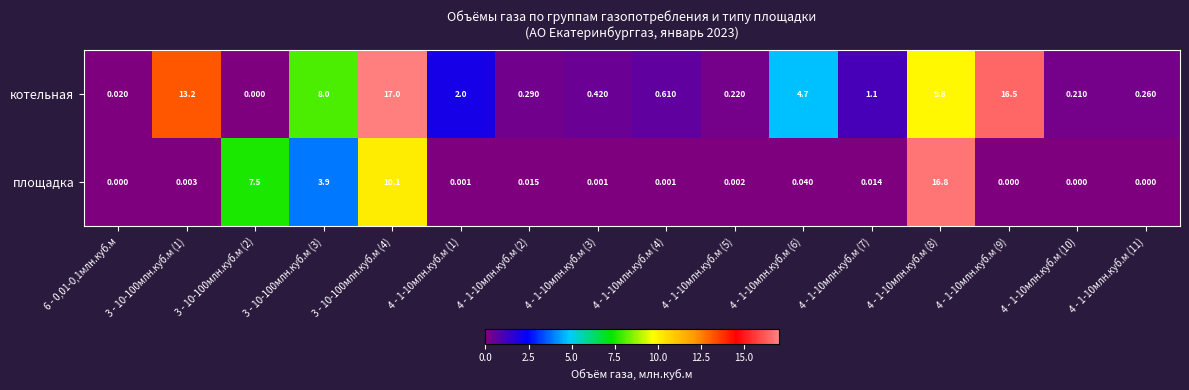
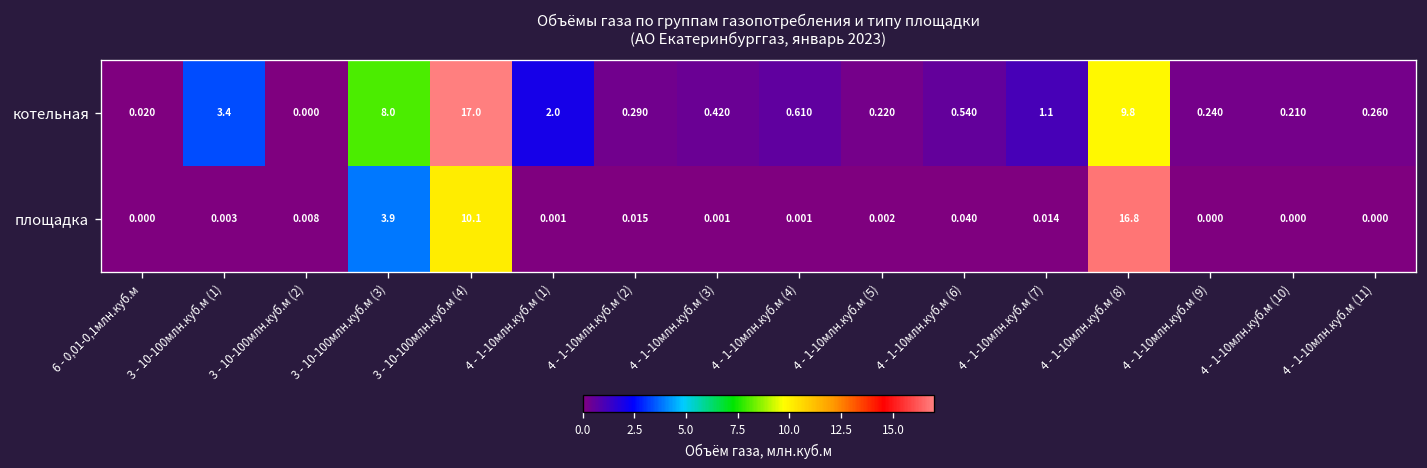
  {
    "котельная": {
      "6 - 0,01-0,1млн.куб.м": 0.020,
-     "3 - 10-100млн.куб.м (1)": 13.2,
+     "3 - 10-100млн.куб.м (1)": 3.4,
      "3 - 10-100млн.куб.м (2)": 0.000,
      "3 - 10-100млн.куб.м (3)": 8.0,
      "3 - 10-100млн.куб.м (4)": 17.0,
      "4 - 1-10млн.куб.м (1)": 2.0,
      "4 - 1-10млн.куб.м (2)": 0.290,
      "4 - 1-10млн.куб.м (3)": 0.420,
      "4 - 1-10млн.куб.м (4)": 0.610,
      "4 - 1-10млн.куб.м (5)": 0.220,
-     "4 - 1-10млн.куб.м (6)": 4.7,
+     "4 - 1-10млн.куб.м (6)": 0.540,
      "4 - 1-10млн.куб.м (7)": 1.1,
      "4 - 1-10млн.куб.м (8)": 9.8,
-     "4 - 1-10млн.куб.м (9)": 16.5,
+     "4 - 1-10млн.куб.м (9)": 0.240,
      "4 - 1-10млн.куб.м (10)": 0.210,
      "4 - 1-10млн.куб.м (11)": 0.260
    },
    "площадка": {
      "6 - 0,01-0,1млн.куб.м": 0.000,
      "3 - 10-100млн.куб.м (1)": 0.003,
-     "3 - 10-100млн.куб.м (2)": 7.5,
+     "3 - 10-100млн.куб.м (2)": 0.008,
      "3 - 10-100млн.куб.м (3)": 3.9,
      "3 - 10-100млн.куб.м (4)": 10.1,
      "4 - 1-10млн.куб.м (1)": 0.001,
      "4 - 1-10млн.куб.м (2)": 0.015,
      "4 - 1-10млн.куб.м (3)": 0.001,
      "4 - 1-10млн.куб.м (4)": 0.001,
      "4 - 1-10млн.куб.м (5)": 0.002,
      "4 - 1-10млн.куб.м (6)": 0.040,
      "4 - 1-10млн.куб.м (7)": 0.014,
      "4 - 1-10млн.куб.м (8)": 16.8,
      "4 - 1-10млн.куб.м (9)": 0.000,
      "4 - 1-10млн.куб.м (10)": 0.000,
      "4 - 1-10млн.куб.м (11)": 0.000
    }
  }
